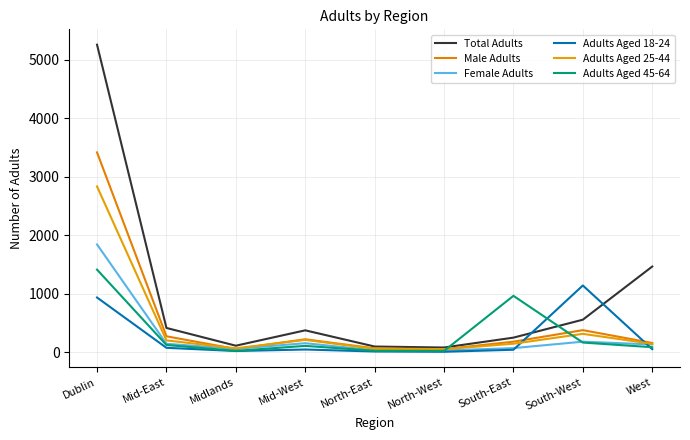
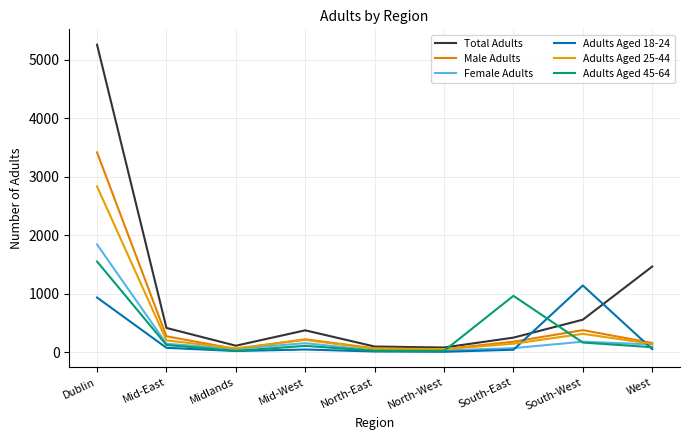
  {
    "Total Adults": {
      "Dublin": 5300,
      "Mid-East": 400,
      "Midlands": 100,
      "Mid-West": 400,
      "South-East": 200,
      "South-West": 600,
      "West": 1500
    },
    "Female Adults": {
      "Dublin": 1800,
      "Mid-West": 200
    },
    "Adults Aged 18-24": {
      "Dublin": 900,
      "Mid-East": 100,
      "Mid-West": 0,
      "South-West": 1100
    },
    "Adults Aged 45-64": {
-     "Dublin": 1400,
+     "Dublin": 1600,
      "Mid-West": 100,
      "South-East": 1000
    }
  }
